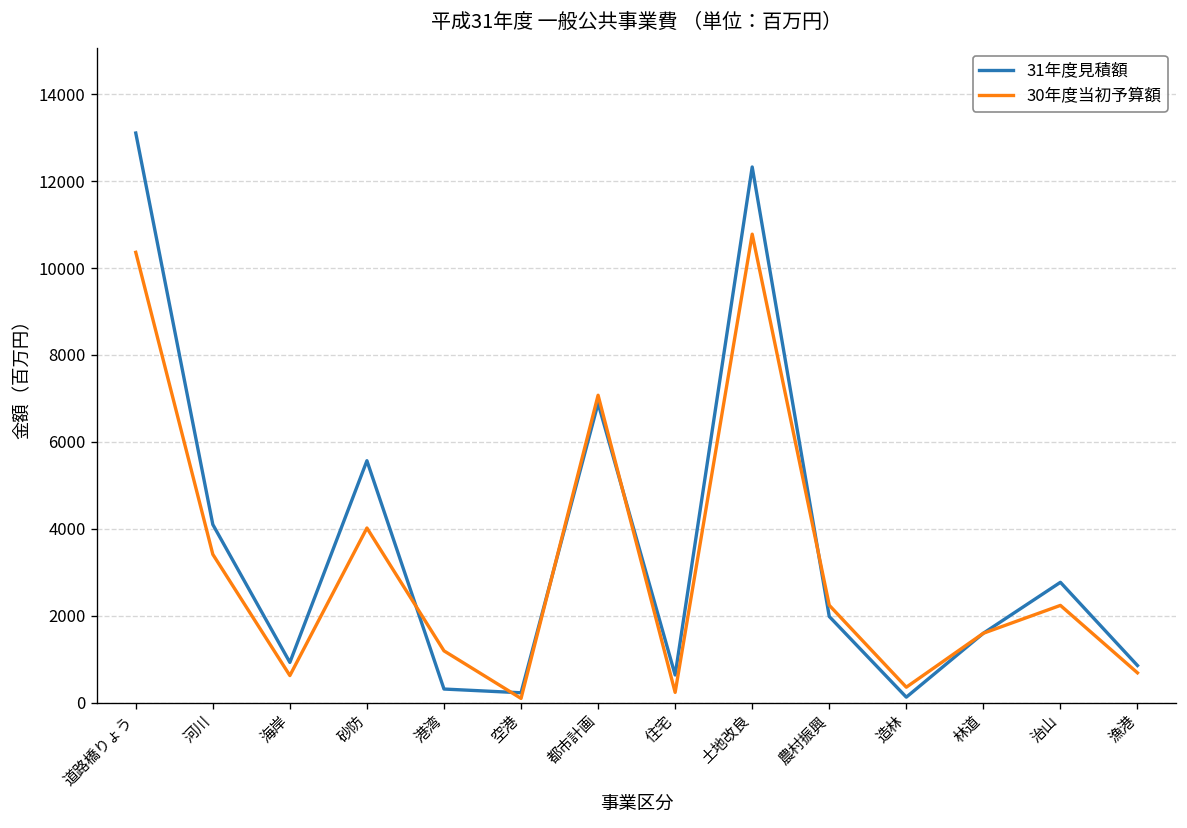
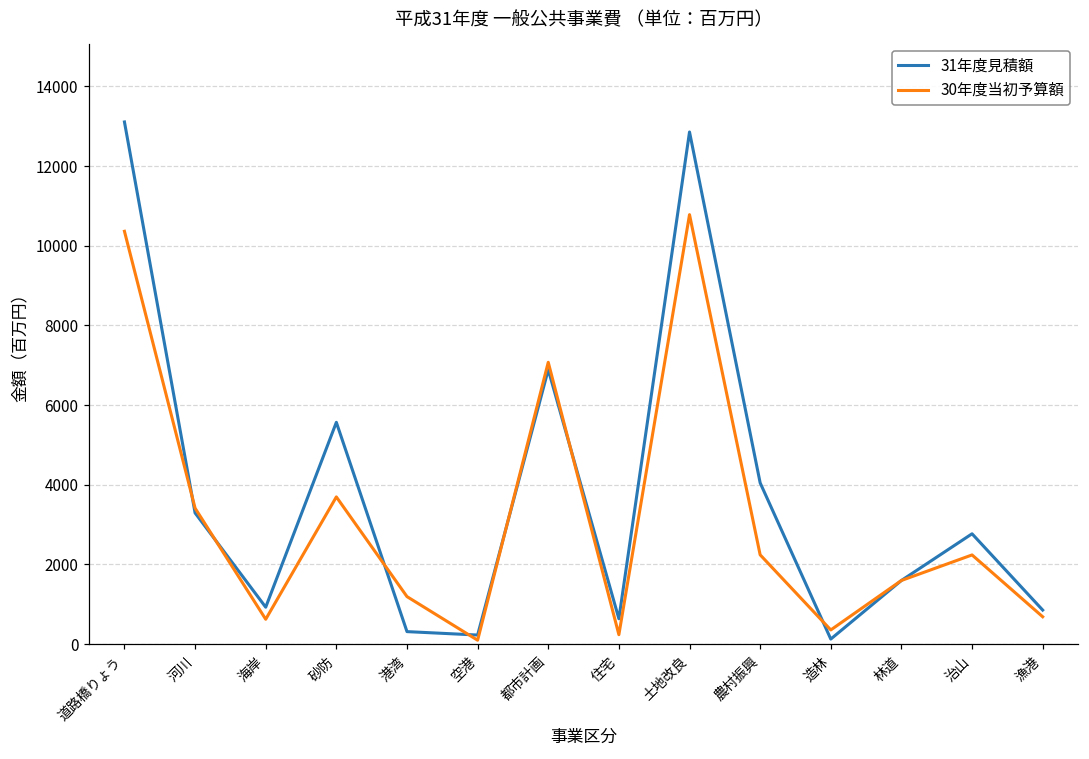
  {
    "31年度見積額": {
      "道路橋りょう": 13100,
-     "河川": 4100,
+     "河川": 3300,
      "海岸": 900,
      "砂防": 5600,
      "港湾": 300,
      "空港": 200,
      "都市計画": 6900,
      "住宅": 600,
-     "土地改良": 12300,
-     "農村振興": 2000,
+     "土地改良": 12900,
+     "農村振興": 4000,
      "造林": 100,
      "治山": 2800,
      "漁港": 900
    },
    "30年度当初予算額": {
      "道路橋りょう": 10400,
      "河川": 3400,
      "海岸": 600,
-     "砂防": 4000,
+     "砂防": 3700,
      "港湾": 1200,
      "空港": 100,
      "都市計画": 7100,
      "住宅": 200,
      "土地改良": 10800,
      "農村振興": 2200,
      "造林": 400,
      "治山": 2200,
      "漁港": 700
    }
  }
